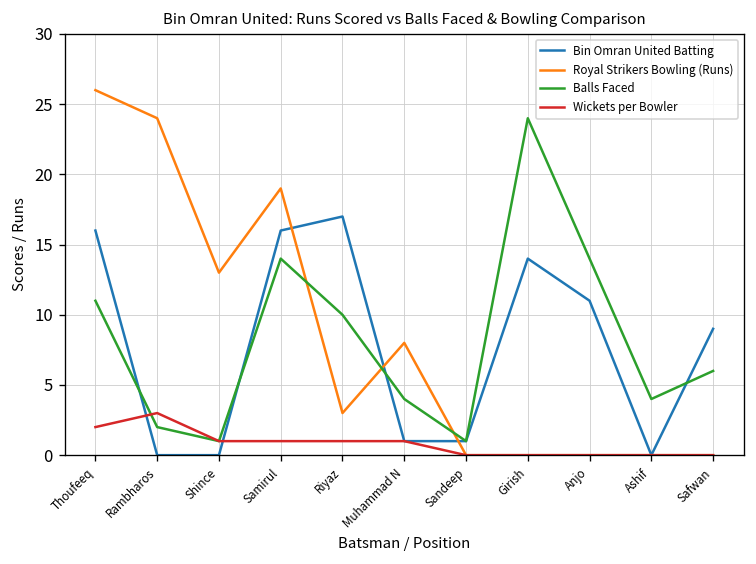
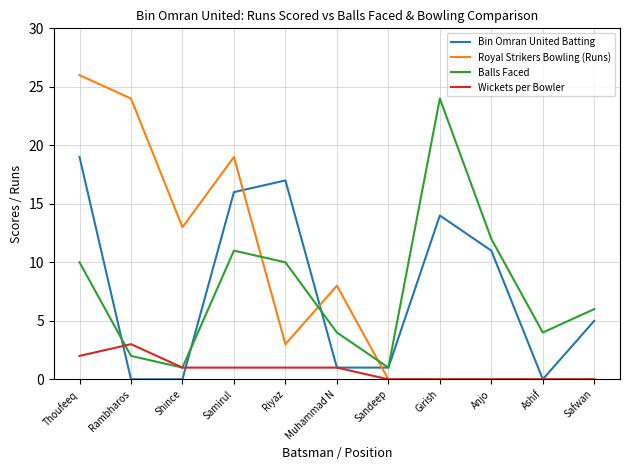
  {
    "Bin Omran United Batting": {
-     "Thoufeeq": 16,
+     "Thoufeeq": 19,
      "Rambharos": 0,
      "Shince": 0,
      "Samirul": 16,
      "Riyaz": 17,
      "Girish": 14,
      "Anjo": 11,
-     "Safwan": 9
+     "Safwan": 5
    },
    "Royal Strikers Bowling (Runs)": {
      "Thoufeeq": 26,
      "Rambharos": 24,
      "Shince": 13,
      "Samirul": 19,
      "Riyaz": 3,
      "Muhammad N": 8
    },
    "Balls Faced": {
-     "Thoufeeq": 11,
+     "Thoufeeq": 10,
      "Rambharos": 2,
-     "Samirul": 14,
+     "Samirul": 11,
      "Riyaz": 10,
      "Muhammad N": 4,
      "Girish": 24,
-     "Anjo": 14,
+     "Anjo": 12,
      "Ashif": 4,
      "Safwan": 6
    },
    "Wickets per Bowler": {
      "Thoufeeq": 2,
      "Rambharos": 3,
      "Samirul": 1,
      "Riyaz": 1
    }
  }
